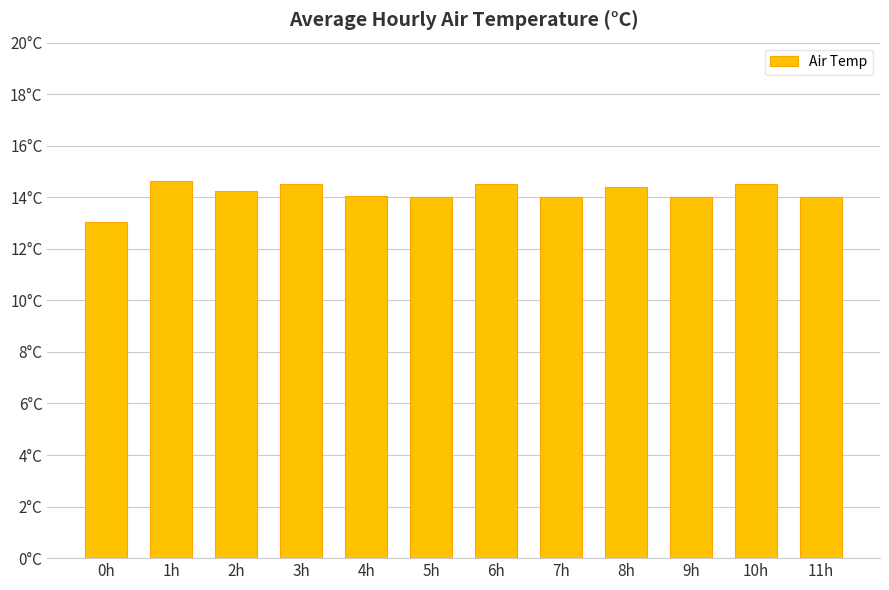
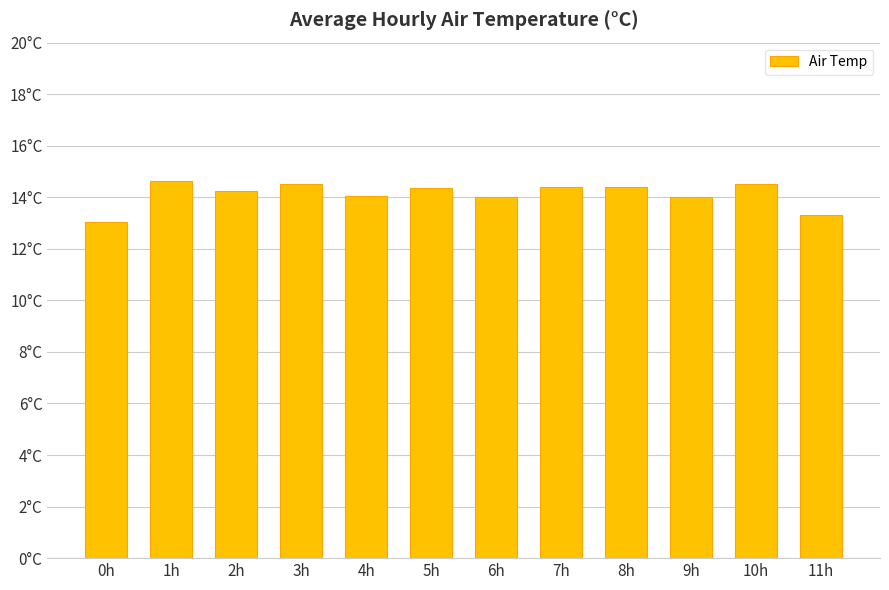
  {
    "0h": "13.0°C",
    "1h": "14.6°C",
    "2h": "14.3°C",
    "3h": "14.5°C",
    "4h": "14.1°C",
-   "5h": "14.0°C",
-   "6h": "14.5°C",
-   "7h": "14.0°C",
+   "5h": "14.4°C",
+   "6h": "14.0°C",
+   "7h": "14.4°C",
    "8h": "14.4°C",
    "9h": "14.0°C",
    "10h": "14.5°C",
-   "11h": "14.0°C"
+   "11h": "13.3°C"
  }
